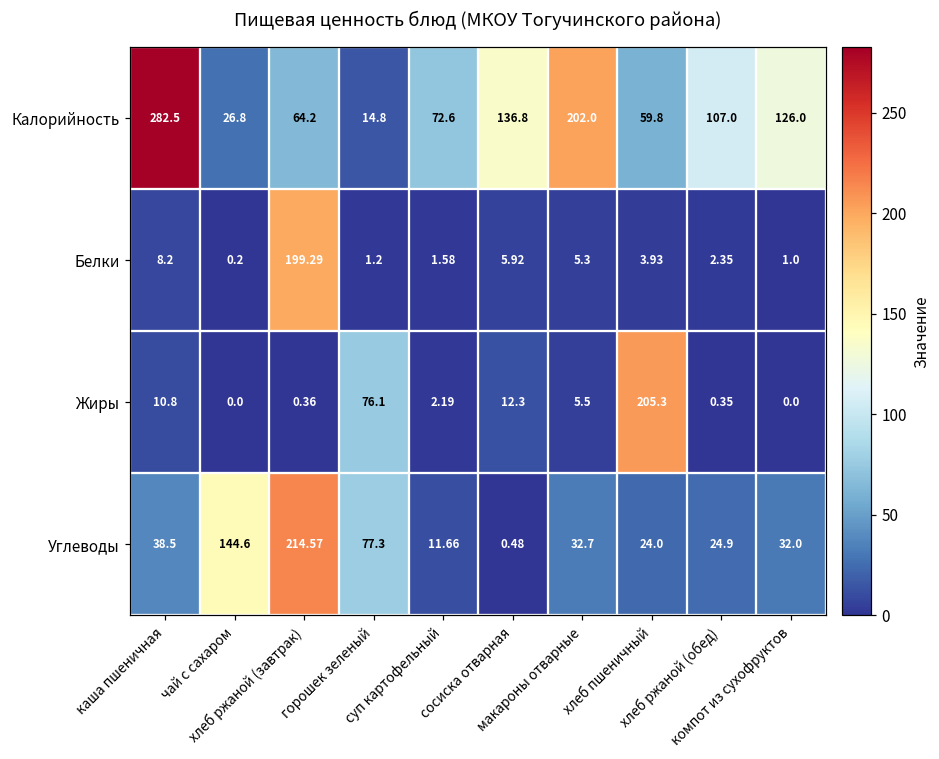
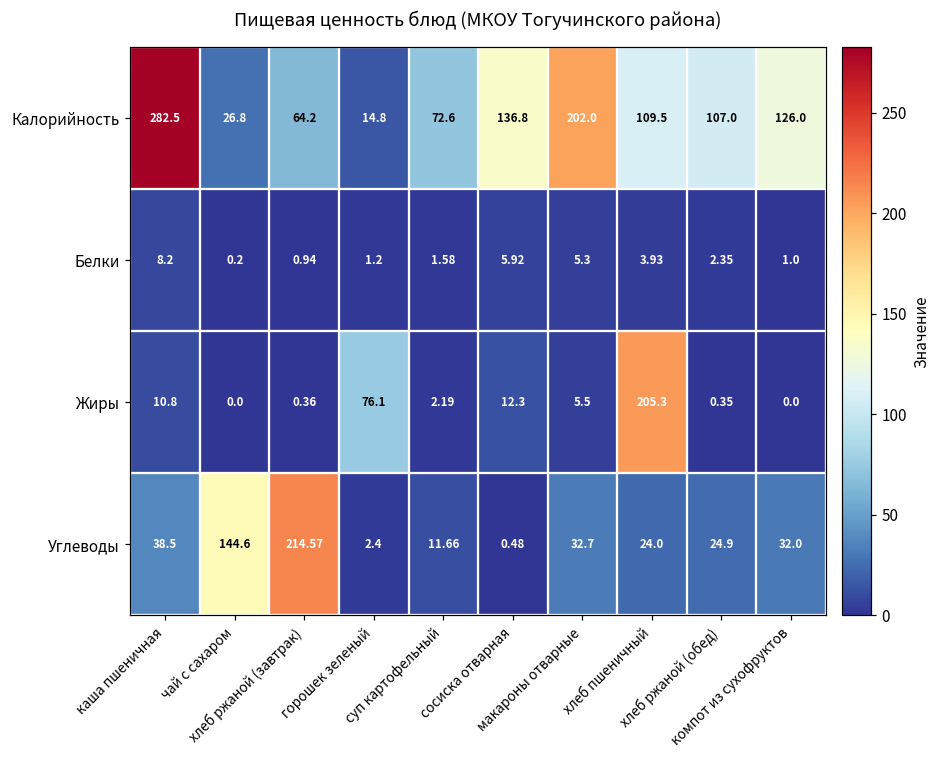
  {
    "Калорийность": {
      "каша пшеничная": 282.5,
      "чай с сахаром": 26.8,
      "хлеб ржаной (завтрак)": 64.2,
      "горошек зеленый": 14.8,
      "суп картофельный": 72.6,
      "сосиска отварная": 136.8,
      "макароны отварные": 202.0,
-     "хлеб пшеничный": 59.8,
+     "хлеб пшеничный": 109.5,
      "хлеб ржаной (обед)": 107.0,
      "компот из сухофруктов": 126.0
    },
    "Белки": {
      "каша пшеничная": 8.2,
      "чай с сахаром": 0.2,
-     "хлеб ржаной (завтрак)": 199.29,
+     "хлеб ржаной (завтрак)": 0.94,
      "горошек зеленый": 1.2,
      "суп картофельный": 1.58,
      "сосиска отварная": 5.92,
      "макароны отварные": 5.3,
      "хлеб пшеничный": 3.93,
      "хлеб ржаной (обед)": 2.35,
      "компот из сухофруктов": 1.0
    },
    "Жиры": {
      "каша пшеничная": 10.8,
      "чай с сахаром": 0.0,
      "хлеб ржаной (завтрак)": 0.36,
      "горошек зеленый": 76.1,
      "суп картофельный": 2.19,
      "сосиска отварная": 12.3,
      "макароны отварные": 5.5,
      "хлеб пшеничный": 205.3,
      "хлеб ржаной (обед)": 0.35,
      "компот из сухофруктов": 0.0
    },
    "Углеводы": {
      "каша пшеничная": 38.5,
      "чай с сахаром": 144.6,
      "хлеб ржаной (завтрак)": 214.57,
-     "горошек зеленый": 77.3,
+     "горошек зеленый": 2.4,
      "суп картофельный": 11.66,
      "сосиска отварная": 0.48,
      "макароны отварные": 32.7,
      "хлеб пшеничный": 24.0,
      "хлеб ржаной (обед)": 24.9,
      "компот из сухофруктов": 32.0
    }
  }
